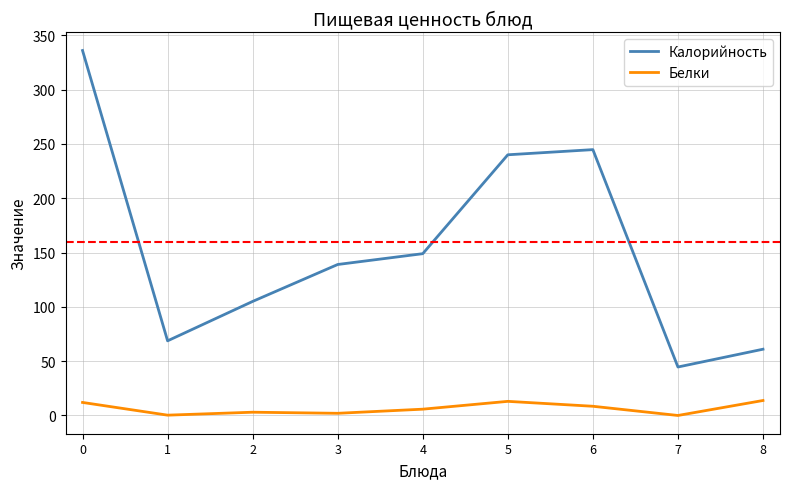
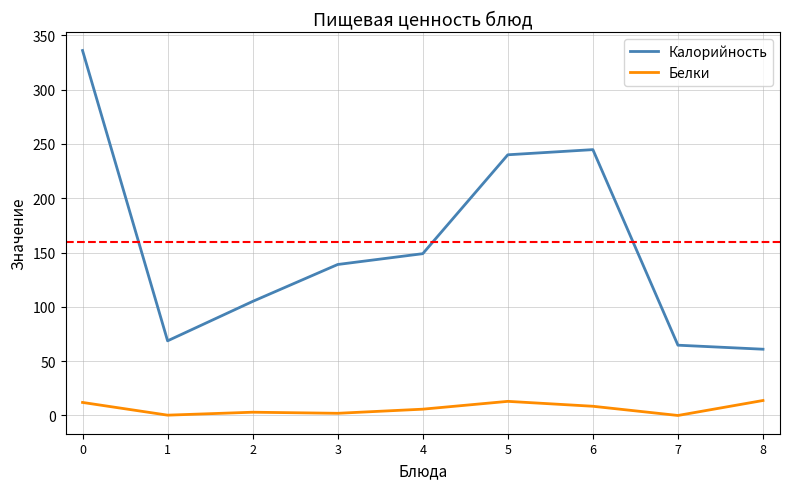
  {
    "Калорийность": {
      "0": 336,
      "1": 69,
      "2": 105,
      "3": 139,
      "4": 149,
      "5": 240,
      "6": 245,
-     "7": 45,
+     "7": 65,
      "8": 61
    },
    "Белки": {
      "0": 12,
      "1": 0,
      "2": 3,
      "3": 2,
      "4": 6,
      "5": 13,
      "6": 8,
      "7": 0,
      "8": 14
    }
  }
